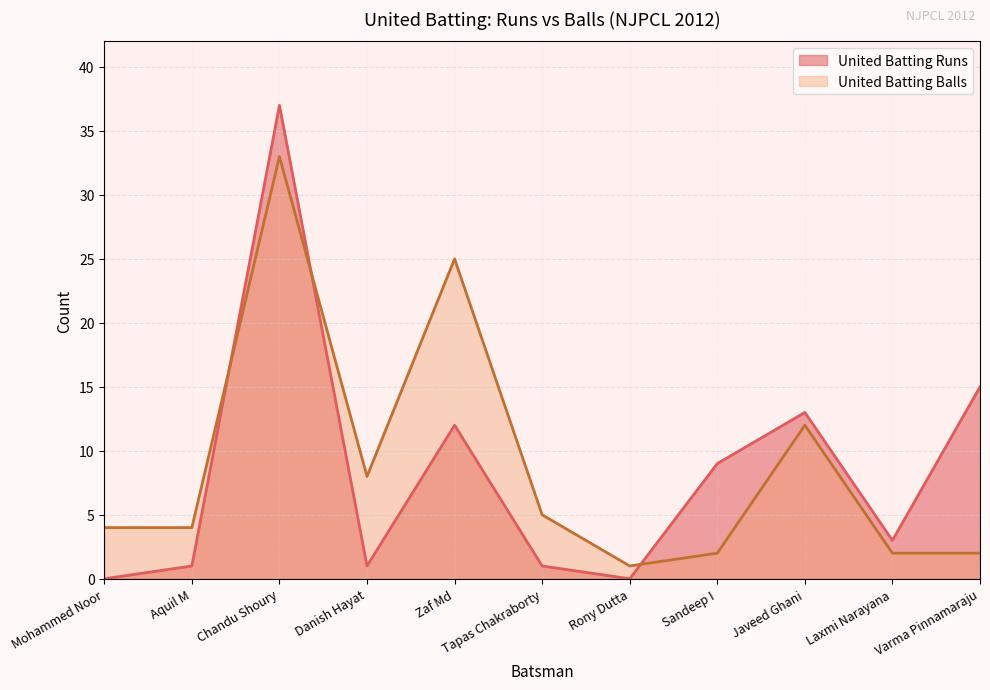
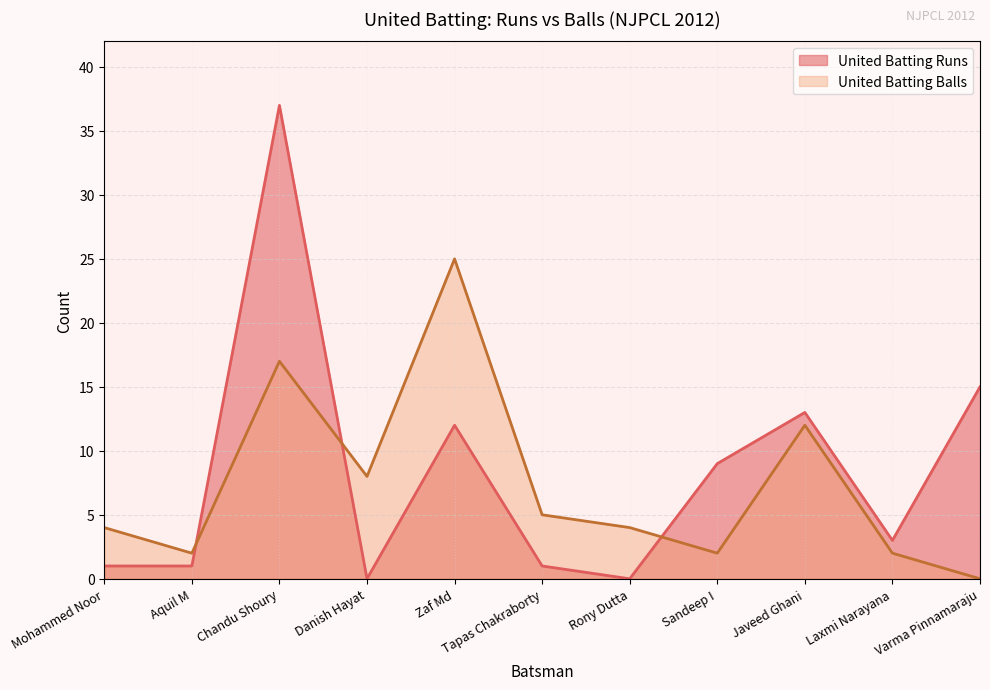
  {
    "United Batting Runs": {
-     "Mohammed Noor": 0,
+     "Mohammed Noor": 1,
      "Aquil M": 1,
      "Chandu Shoury": 37,
-     "Danish Hayat": 1,
+     "Danish Hayat": 0,
      "Zaf Md": 12,
      "Tapas Chakraborty": 1,
      "Rony Dutta": 0,
      "Sandeep I": 9,
      "Javeed Ghani": 13,
      "Laxmi Narayana": 3,
      "Varma Pinnamaraju": 15
    },
    "United Batting Balls": {
      "Mohammed Noor": 4,
-     "Aquil M": 4,
-     "Chandu Shoury": 33,
+     "Aquil M": 2,
+     "Chandu Shoury": 17,
      "Danish Hayat": 8,
      "Zaf Md": 25,
      "Tapas Chakraborty": 5,
-     "Rony Dutta": 1,
+     "Rony Dutta": 4,
      "Sandeep I": 2,
      "Javeed Ghani": 12,
      "Laxmi Narayana": 2,
-     "Varma Pinnamaraju": 2
+     "Varma Pinnamaraju": 0
    }
  }
